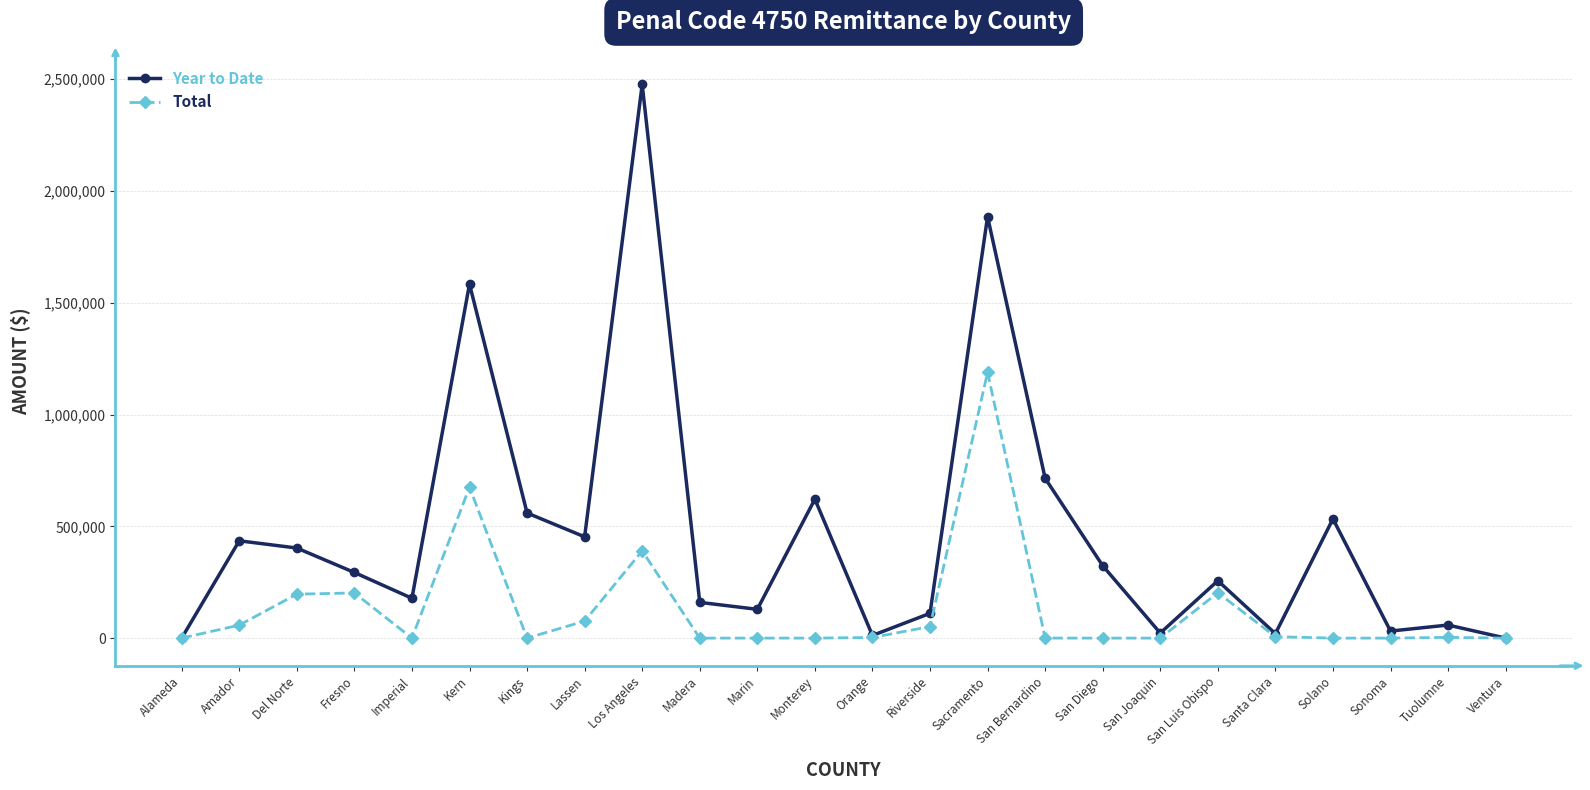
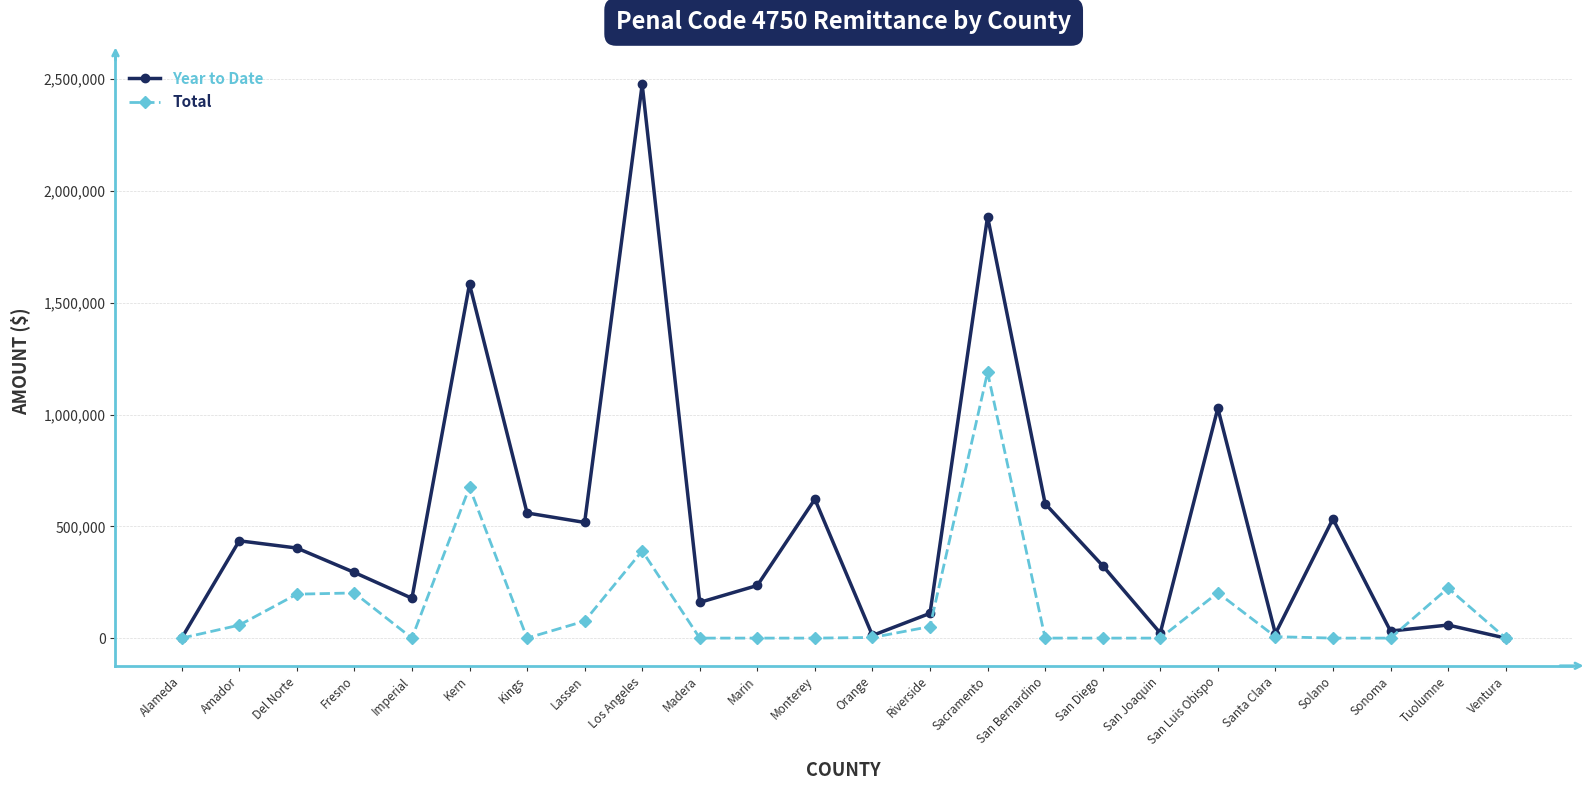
  {
    "Year to Date": {
      "Amador": "440,000",
      "Del Norte": "400,000",
      "Fresno": "290,000",
      "Imperial": "180,000",
      "Kern": "1,580,000",
      "Kings": "560,000",
-     "Lassen": "450,000",
+     "Lassen": "520,000",
      "Los Angeles": "2,480,000",
      "Madera": "160,000",
-     "Marin": "130,000",
+     "Marin": "240,000",
      "Monterey": "620,000",
      "Riverside": "110,000",
      "Sacramento": "1,890,000",
-     "San Bernardino": "710,000",
+     "San Bernardino": "600,000",
      "San Diego": "320,000",
      "San Joaquin": "20,000",
-     "San Luis Obispo": "260,000",
+     "San Luis Obispo": "1,030,000",
      "Santa Clara": "20,000",
      "Solano": "530,000",
      "Sonoma": "30,000",
      "Tuolumne": "60,000"
    },
    "Total": {
      "Amador": "60,000",
      "Del Norte": "200,000",
      "Fresno": "200,000",
      "Imperial": "0",
      "Kern": "680,000",
      "Kings": "0",
      "Lassen": "80,000",
      "Los Angeles": "390,000",
      "Madera": "0",
      "Marin": "0",
      "Monterey": "0",
      "Riverside": "50,000",
      "Sacramento": "1,190,000",
      "San Bernardino": "0",
      "San Diego": "0",
      "San Joaquin": "0",
      "San Luis Obispo": "200,000",
      "Santa Clara": "10,000",
      "Solano": "0",
      "Sonoma": "0",
-     "Tuolumne": "0"
+     "Tuolumne": "220,000"
    }
  }
